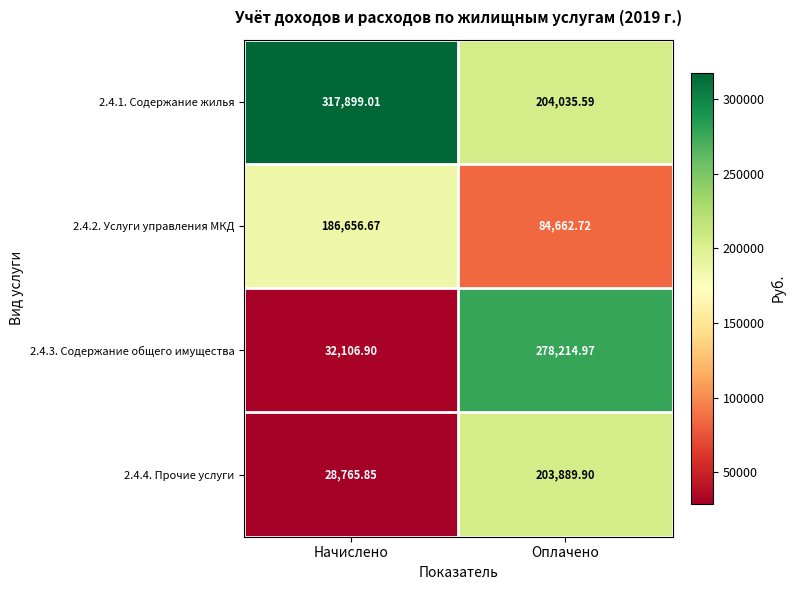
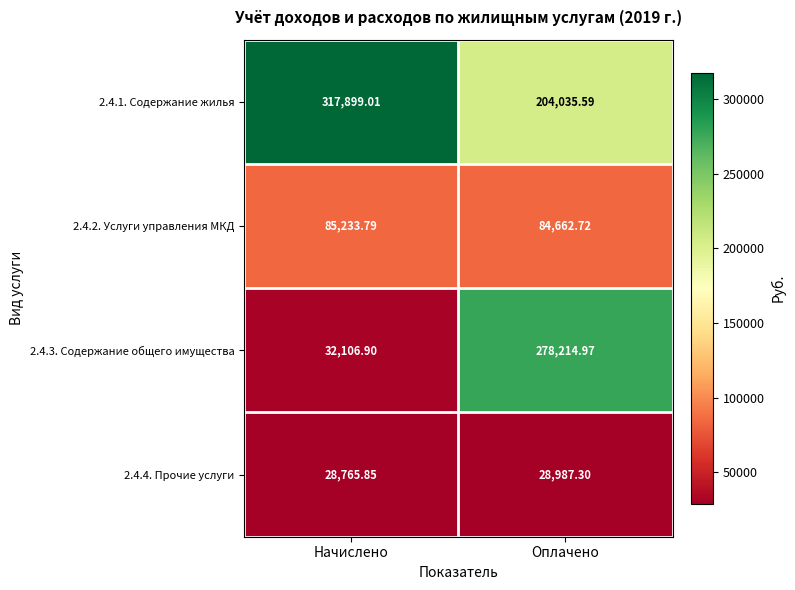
  {
    "2.4.1. Содержание жилья": {
      "Начислено": "317,899.01",
      "Оплачено": "204,035.59"
    },
    "2.4.2. Услуги управления МКД": {
-     "Начислено": "186,656.67",
+     "Начислено": "85,233.79",
      "Оплачено": "84,662.72"
    },
    "2.4.3. Содержание общего имущества": {
      "Начислено": "32,106.90",
      "Оплачено": "278,214.97"
    },
    "2.4.4. Прочие услуги": {
      "Начислено": "28,765.85",
-     "Оплачено": "203,889.90"
+     "Оплачено": "28,987.30"
    }
  }
